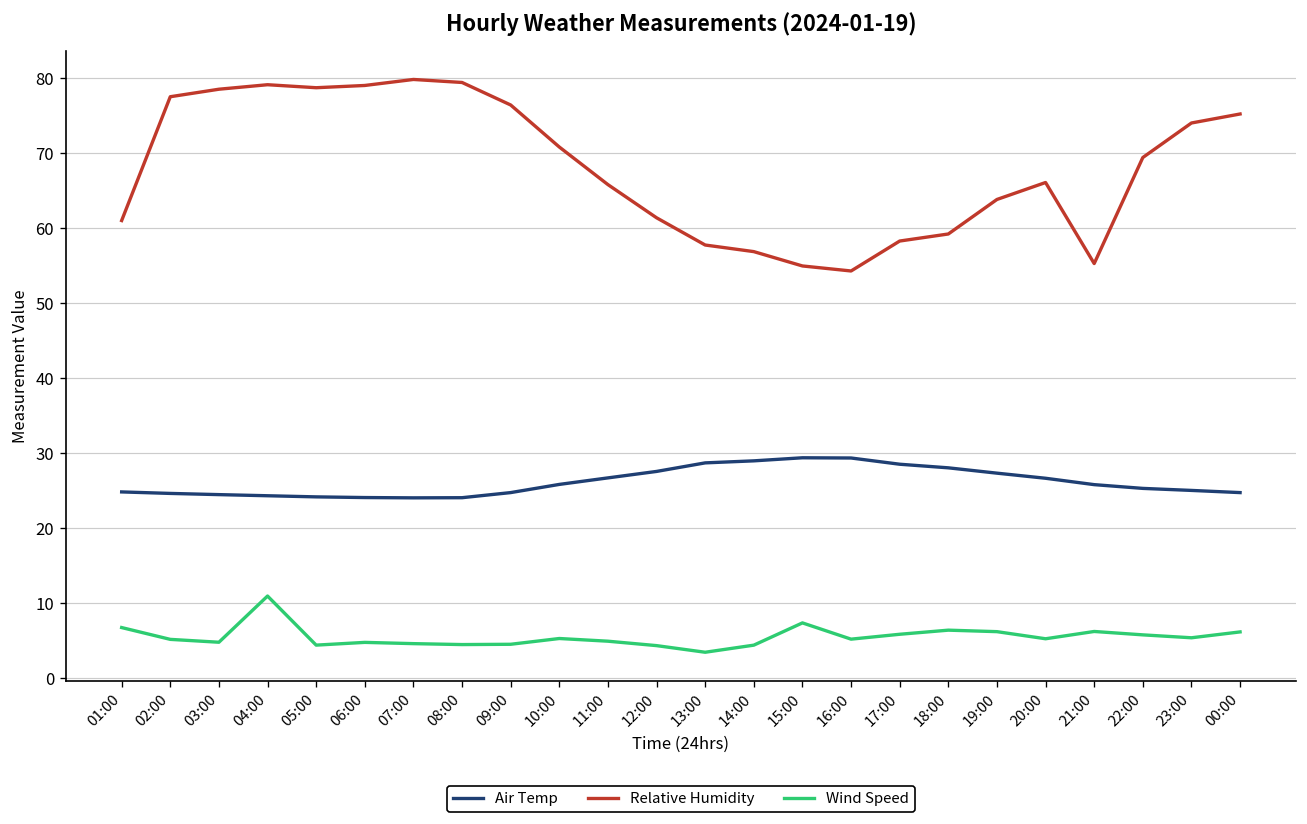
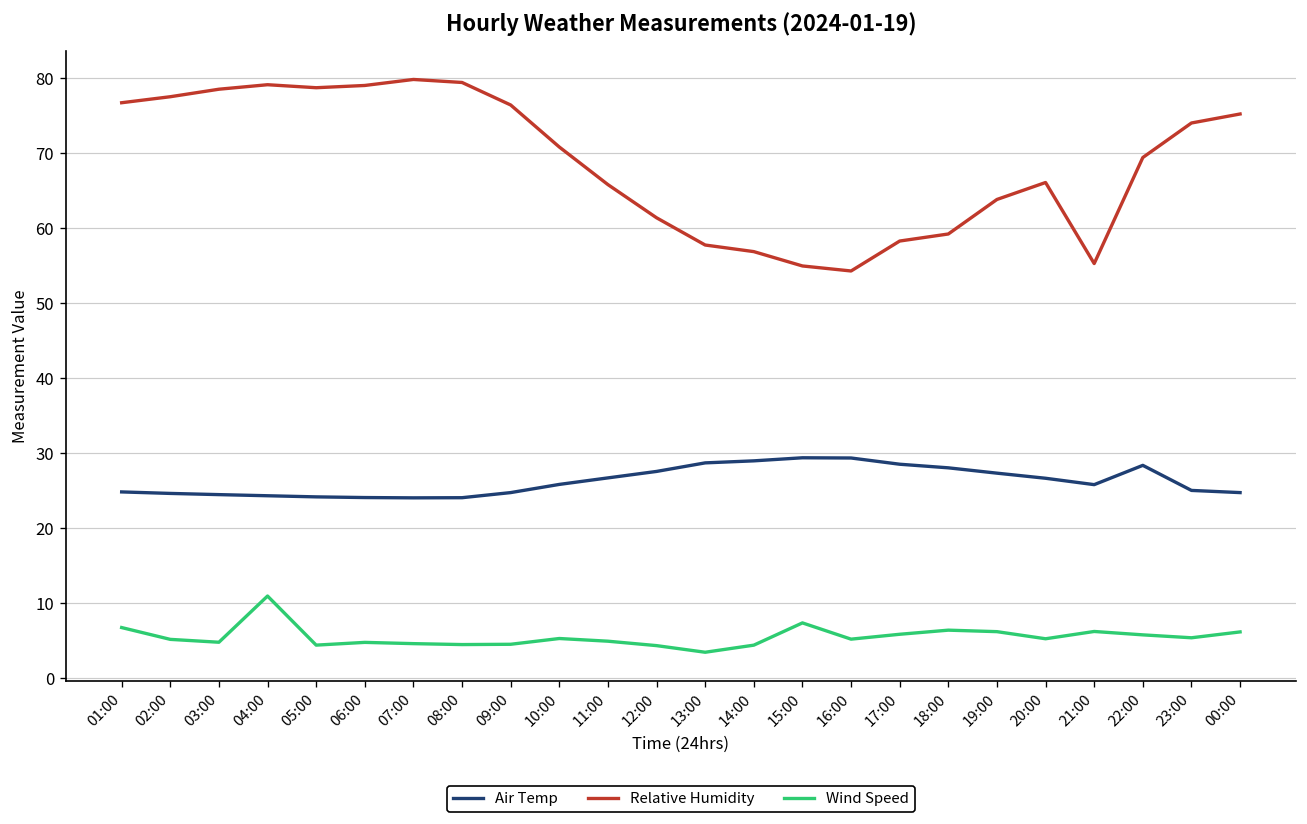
  {
    "Air Temp": {
      "01:00": 25,
      "02:00": 25,
      "03:00": 24,
      "04:00": 24,
      "05:00": 24,
      "06:00": 24,
      "07:00": 24,
      "08:00": 24,
      "09:00": 25,
      "10:00": 26,
      "11:00": 27,
      "12:00": 28,
      "13:00": 29,
      "14:00": 29,
      "15:00": 29,
      "16:00": 29,
      "17:00": 29,
      "18:00": 28,
      "19:00": 27,
      "20:00": 27,
      "21:00": 26,
-     "22:00": 25,
+     "22:00": 28,
      "23:00": 25,
      "00:00": 25
    },
    "Relative Humidity": {
-     "01:00": 61,
+     "01:00": 77,
      "02:00": 78,
      "03:00": 79,
      "04:00": 79,
      "05:00": 79,
      "06:00": 79,
      "07:00": 80,
      "08:00": 79,
      "09:00": 76,
      "10:00": 71,
      "11:00": 66,
      "12:00": 61,
      "13:00": 58,
      "14:00": 57,
      "15:00": 55,
      "16:00": 54,
      "17:00": 58,
      "18:00": 59,
      "19:00": 64,
      "20:00": 66,
      "21:00": 55,
      "22:00": 69,
      "23:00": 74,
      "00:00": 75
    },
    "Wind Speed": {
      "01:00": 7,
      "02:00": 5,
      "03:00": 5,
      "04:00": 11,
      "05:00": 4,
      "06:00": 5,
      "07:00": 5,
      "08:00": 4,
      "09:00": 5,
      "10:00": 5,
      "11:00": 5,
      "12:00": 4,
      "13:00": 3,
      "14:00": 4,
      "15:00": 7,
      "16:00": 5,
      "17:00": 6,
      "18:00": 6,
      "19:00": 6,
      "20:00": 5,
      "21:00": 6,
      "22:00": 6,
      "23:00": 5,
      "00:00": 6
    }
  }
